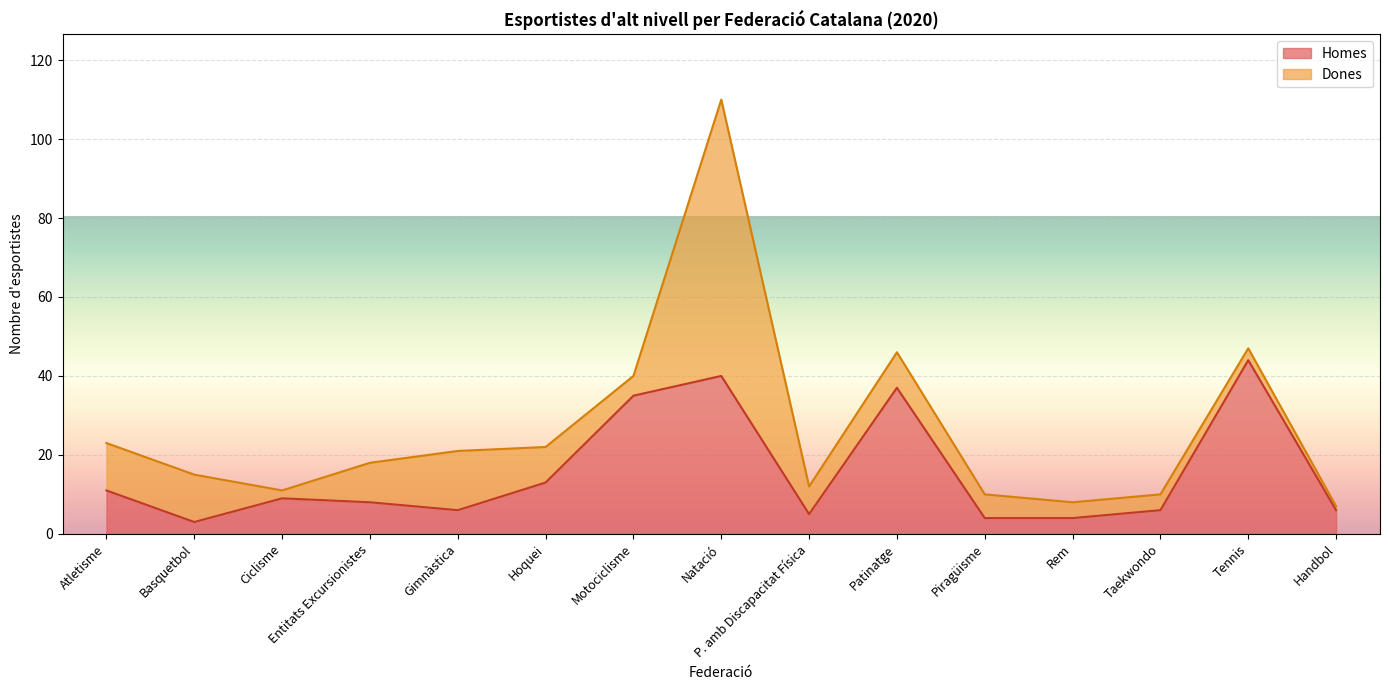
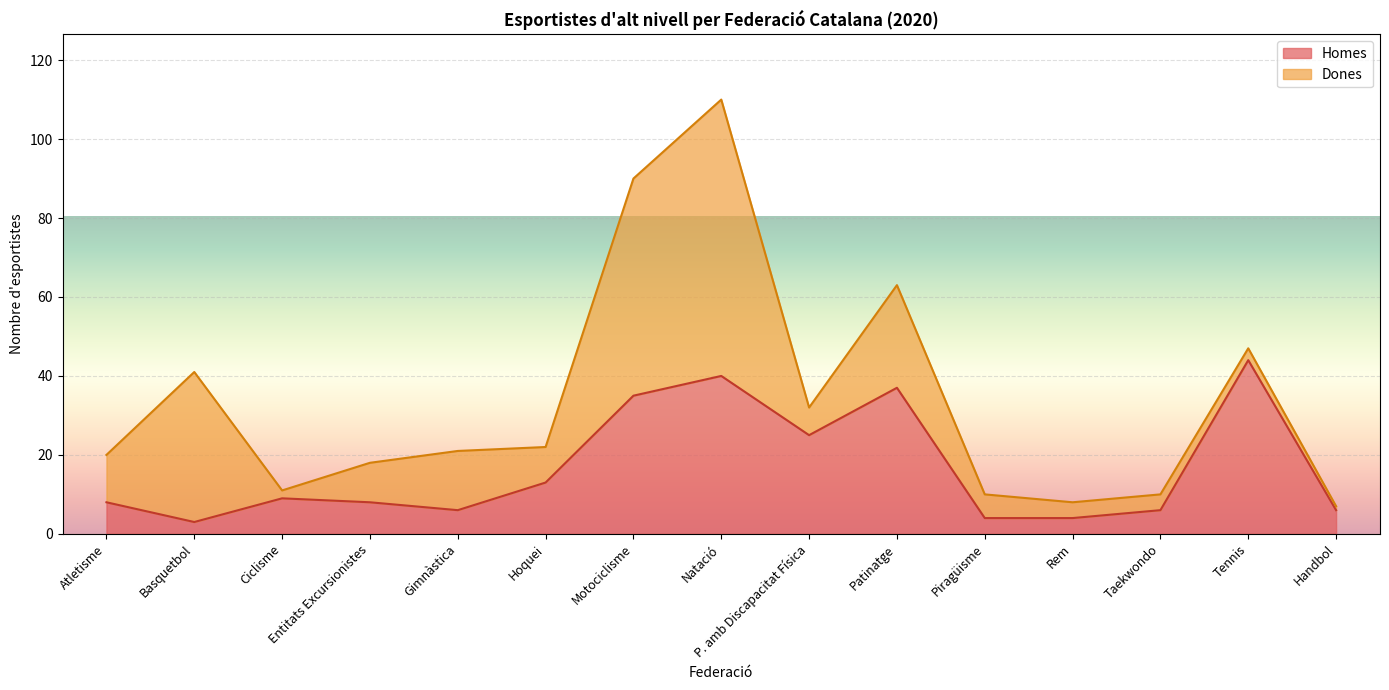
  {
    "Homes": {
-     "Atletisme": 11,
+     "Atletisme": 8,
      "Basquetbol": 3,
      "Ciclisme": 9,
      "Entitats Excursionistes": 8,
      "Gimnàstica": 6,
      "Hoquei": 13,
      "Motociclisme": 35,
      "Natació": 40,
-     "P. amb Discapacitat Física": 5,
+     "P. amb Discapacitat Física": 25,
      "Patinatge": 37,
      "Piragüisme": 4,
      "Rem": 4,
      "Taekwondo": 6,
      "Tennis": 44,
      "Handbol": 6
    },
    "Dones": {
      "Atletisme": 12,
-     "Basquetbol": 12,
+     "Basquetbol": 38,
      "Ciclisme": 2,
      "Entitats Excursionistes": 10,
      "Gimnàstica": 15,
      "Hoquei": 9,
-     "Motociclisme": 5,
+     "Motociclisme": 55,
      "Natació": 70,
      "P. amb Discapacitat Física": 7,
-     "Patinatge": 9,
+     "Patinatge": 26,
      "Piragüisme": 6,
      "Rem": 4,
      "Taekwondo": 4,
      "Tennis": 3,
      "Handbol": 1
    }
  }
